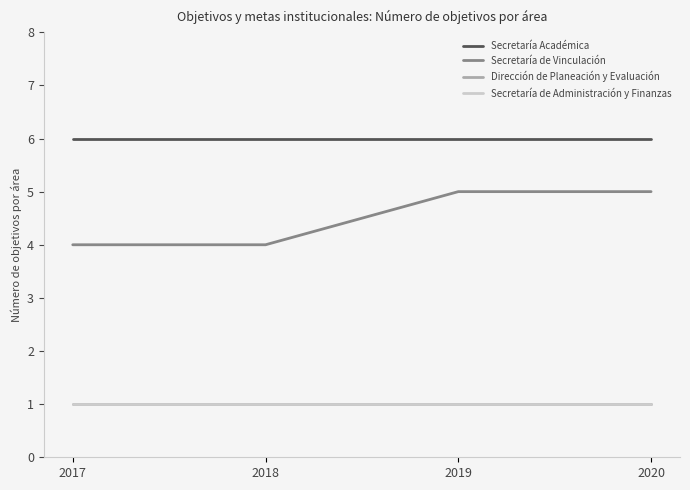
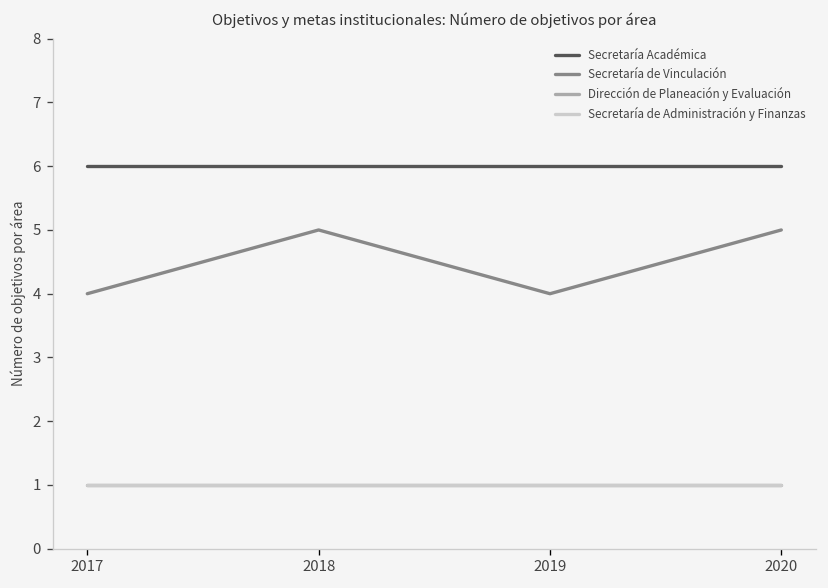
  {
    "Secretaría Académica": {
      "2017": 6,
      "2018": 6,
      "2019": 6,
      "2020": 6
    },
    "Secretaría de Vinculación": {
      "2017": 4,
-     "2018": 4,
-     "2019": 5,
+     "2018": 5,
+     "2019": 4,
      "2020": 5
    },
    "Secretaría de Administración y Finanzas": {
      "2017": 1,
      "2018": 1,
      "2019": 1,
      "2020": 1
    }
  }
